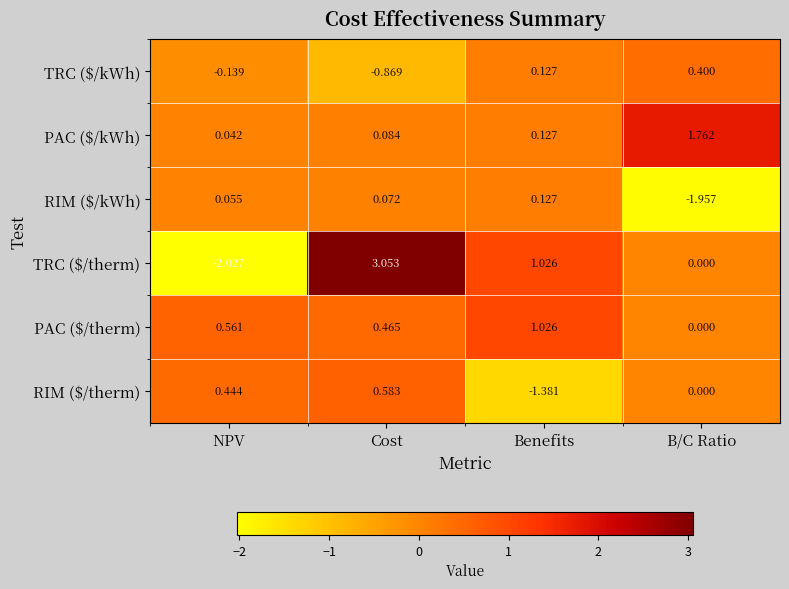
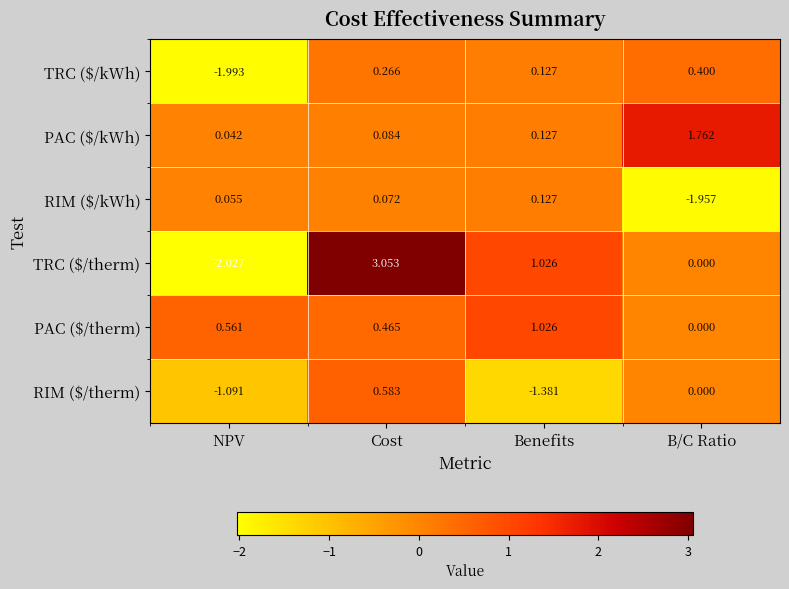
  {
    "TRC ($/kWh)": {
-     "NPV": -0.139,
-     "Cost": -0.869,
+     "NPV": -1.993,
+     "Cost": 0.266,
      "Benefits": 0.127,
      "B/C Ratio": 0.400
    },
    "PAC ($/kWh)": {
      "NPV": 0.042,
      "Cost": 0.084,
      "Benefits": 0.127,
      "B/C Ratio": 1.762
    },
    "RIM ($/kWh)": {
      "NPV": 0.055,
      "Cost": 0.072,
      "Benefits": 0.127,
      "B/C Ratio": -1.957
    },
    "TRC ($/therm)": {
      "NPV": -2.027,
      "Cost": 3.053,
      "Benefits": 1.026,
      "B/C Ratio": 0.000
    },
    "PAC ($/therm)": {
      "NPV": 0.561,
      "Cost": 0.465,
      "Benefits": 1.026,
      "B/C Ratio": 0.000
    },
    "RIM ($/therm)": {
-     "NPV": 0.444,
+     "NPV": -1.091,
      "Cost": 0.583,
      "Benefits": -1.381,
      "B/C Ratio": 0.000
    }
  }
